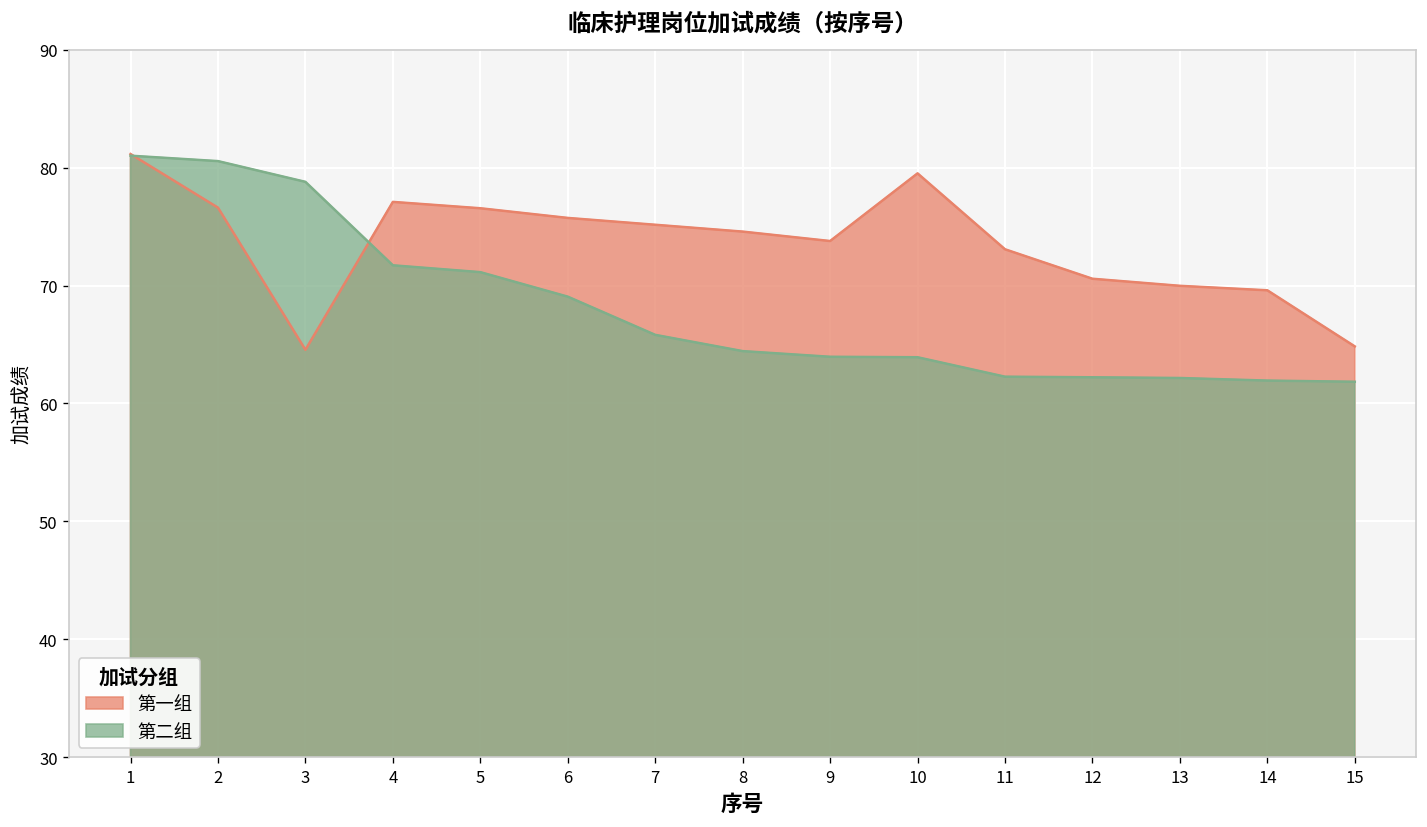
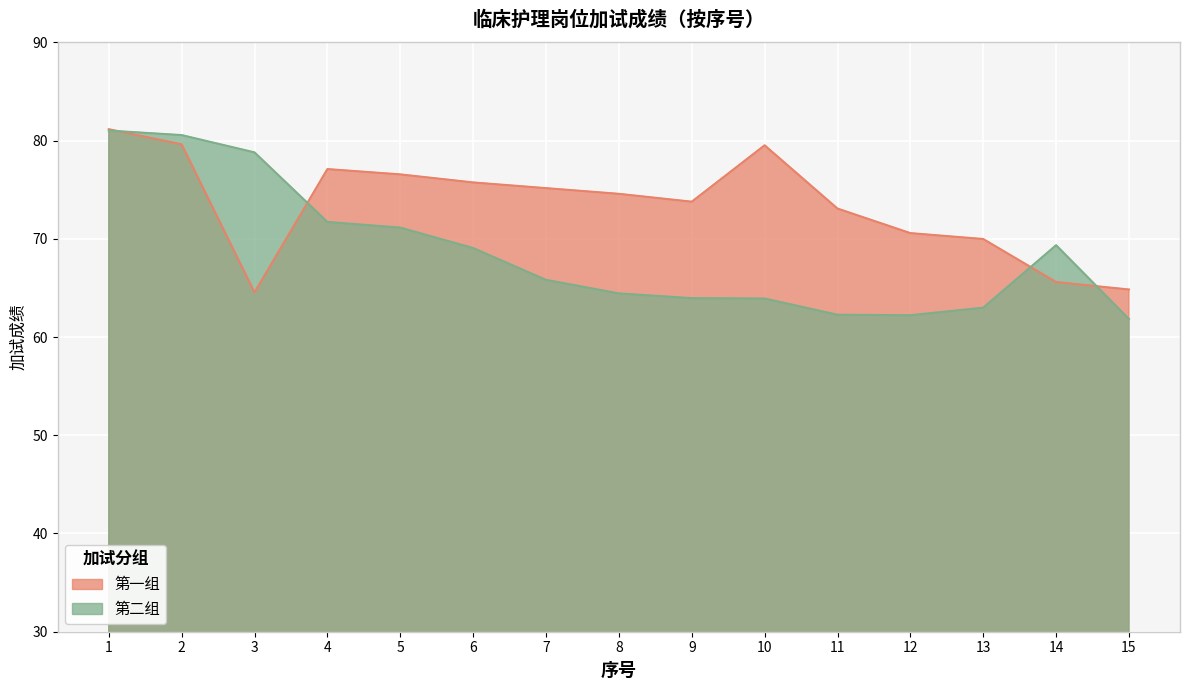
  {
    "第一组": {
-     "2": 77,
+     "2": 80,
      "3": 65,
      "4": 77,
      "5": 77,
      "6": 76,
      "7": 75,
      "8": 75,
      "9": 74,
      "10": 80,
      "11": 73,
      "12": 71,
      "13": 70,
-     "14": 70,
+     "14": 66,
      "15": 65
    },
    "第二组": {
      "2": 81,
      "3": 79,
      "4": 72,
      "5": 71,
      "6": 69,
      "7": 66,
      "8": 64,
      "9": 64,
      "10": 64,
      "11": 62,
      "12": 62,
-     "13": 62,
-     "14": 62,
+     "13": 63,
+     "14": 69,
      "15": 62
    }
  }
